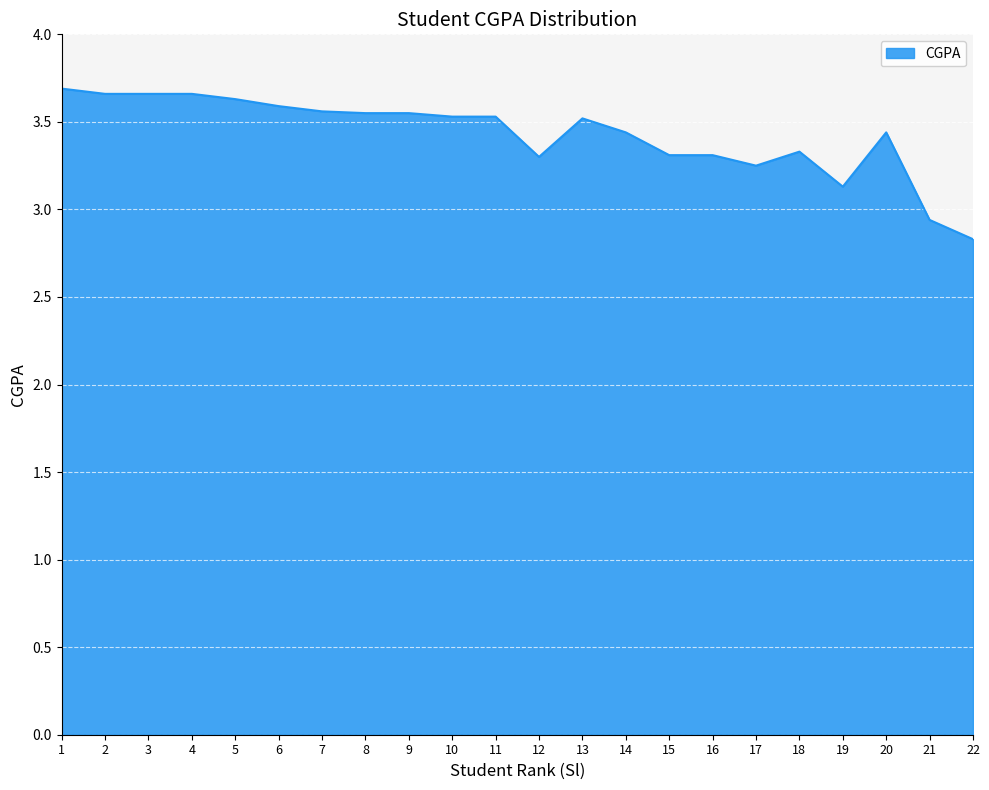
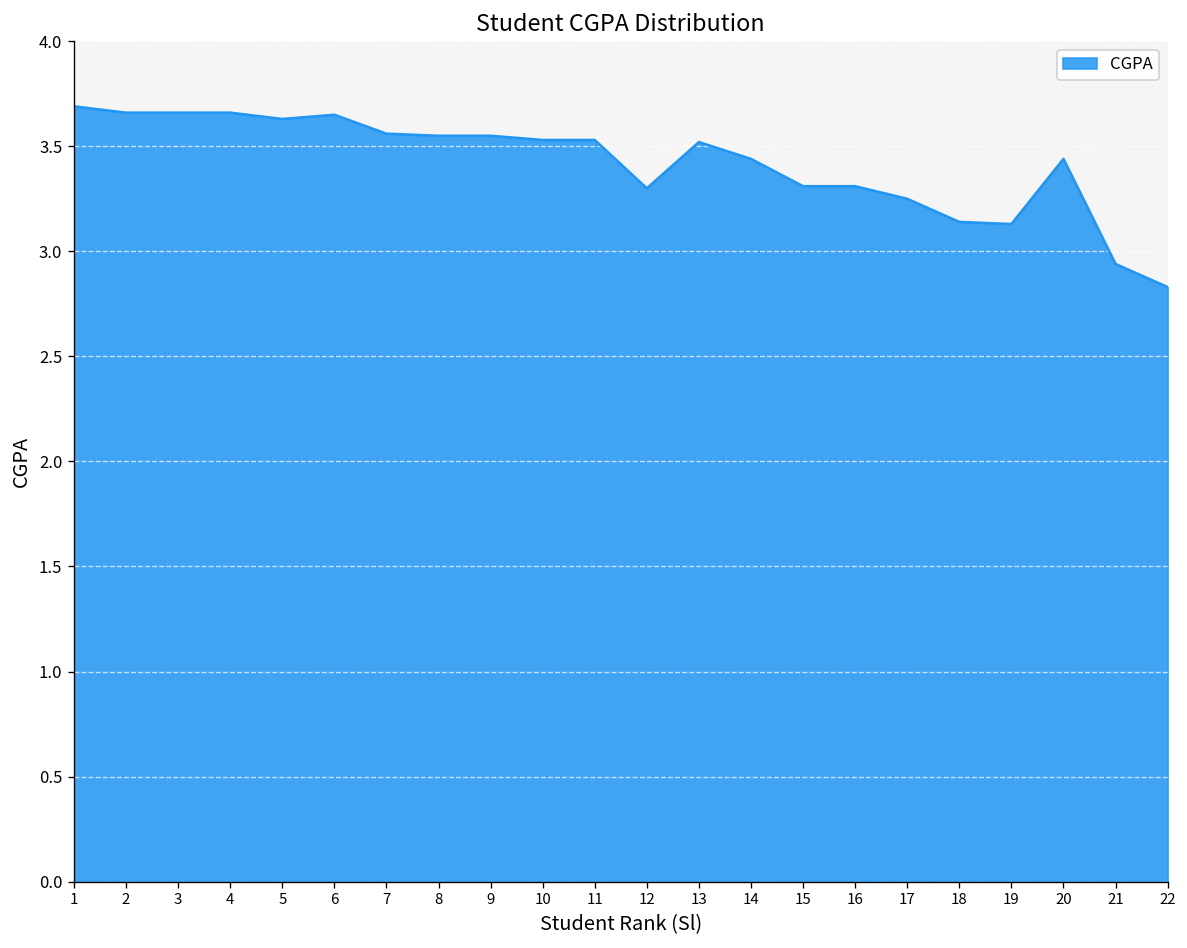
  {
    "1": 3.69,
    "2": 3.66,
    "3": 3.66,
    "4": 3.66,
    "5": 3.63,
-   "6": 3.59,
+   "6": 3.65,
    "7": 3.56,
    "8": 3.55,
    "9": 3.55,
    "10": 3.53,
    "11": 3.53,
    "12": 3.30,
    "13": 3.52,
    "14": 3.44,
    "15": 3.31,
    "16": 3.31,
    "17": 3.25,
-   "18": 3.33,
+   "18": 3.14,
    "19": 3.13,
    "20": 3.44,
    "21": 2.94,
    "22": 2.83
  }
